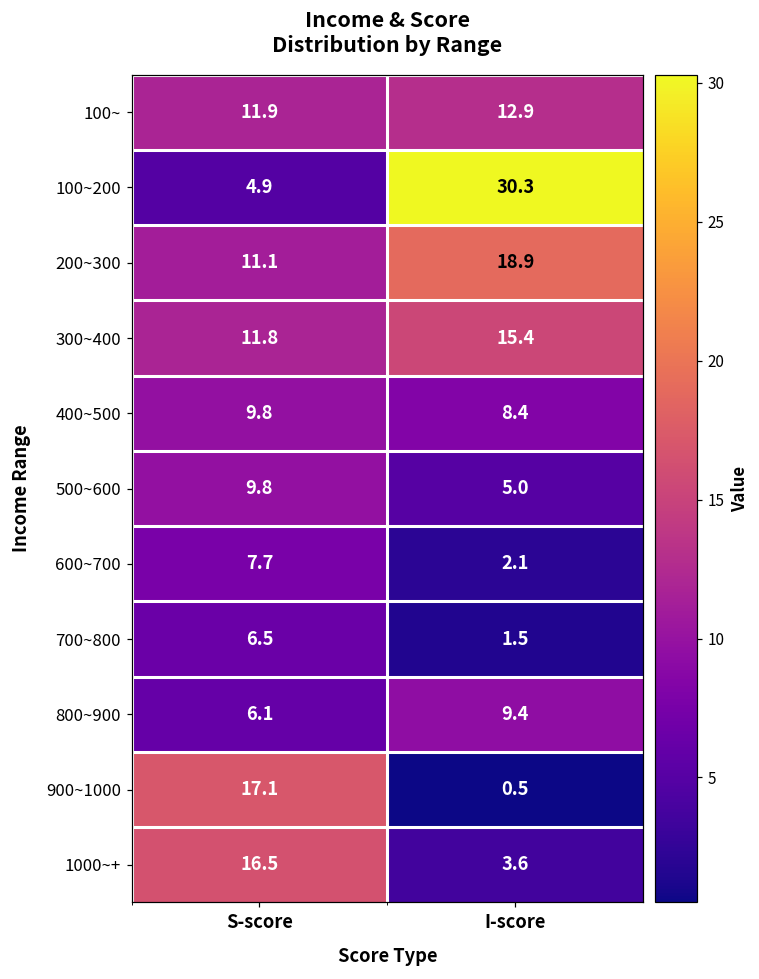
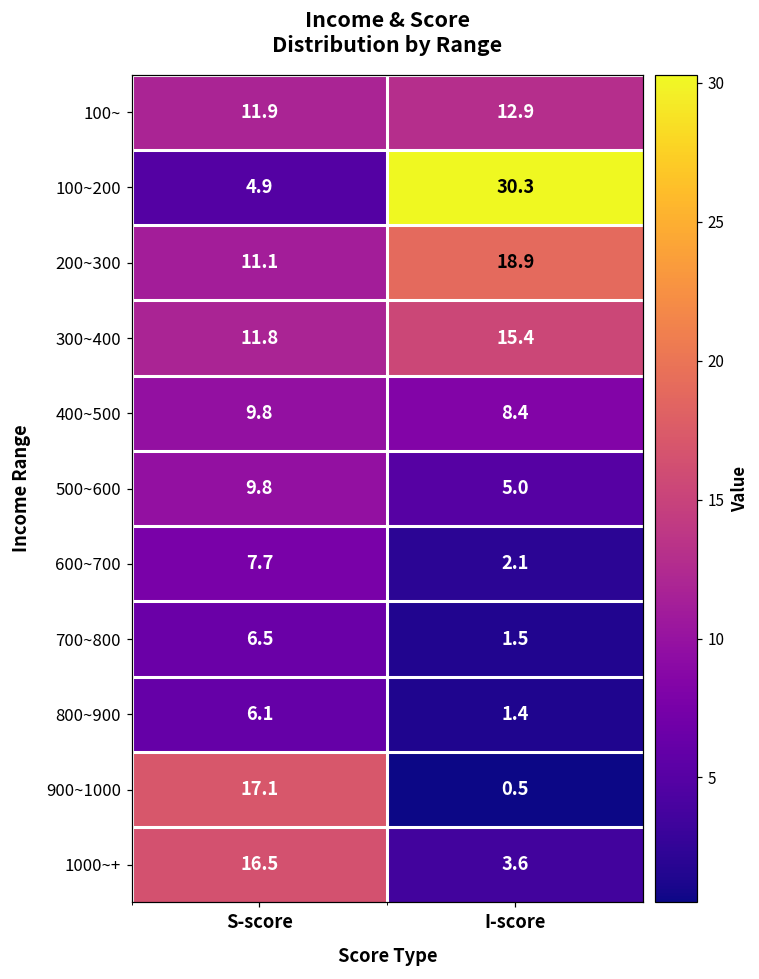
  {
    "100~": {
      "S-score": 11.9,
      "I-score": 12.9
    },
    "100~200": {
      "S-score": 4.9,
      "I-score": 30.3
    },
    "200~300": {
      "S-score": 11.1,
      "I-score": 18.9
    },
    "300~400": {
      "S-score": 11.8,
      "I-score": 15.4
    },
    "400~500": {
      "S-score": 9.8,
      "I-score": 8.4
    },
    "500~600": {
      "S-score": 9.8,
      "I-score": 5.0
    },
    "600~700": {
      "S-score": 7.7,
      "I-score": 2.1
    },
    "700~800": {
      "S-score": 6.5,
      "I-score": 1.5
    },
    "800~900": {
      "S-score": 6.1,
-     "I-score": 9.4
+     "I-score": 1.4
    },
    "900~1000": {
      "S-score": 17.1,
      "I-score": 0.5
    },
    "1000~+": {
      "S-score": 16.5,
      "I-score": 3.6
    }
  }
